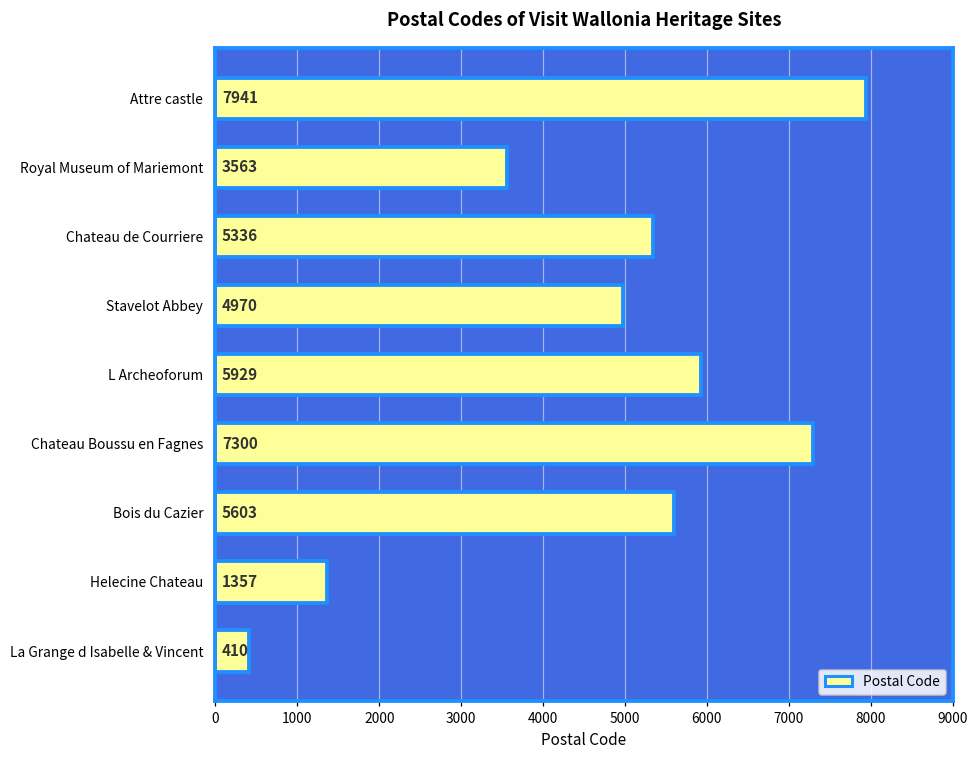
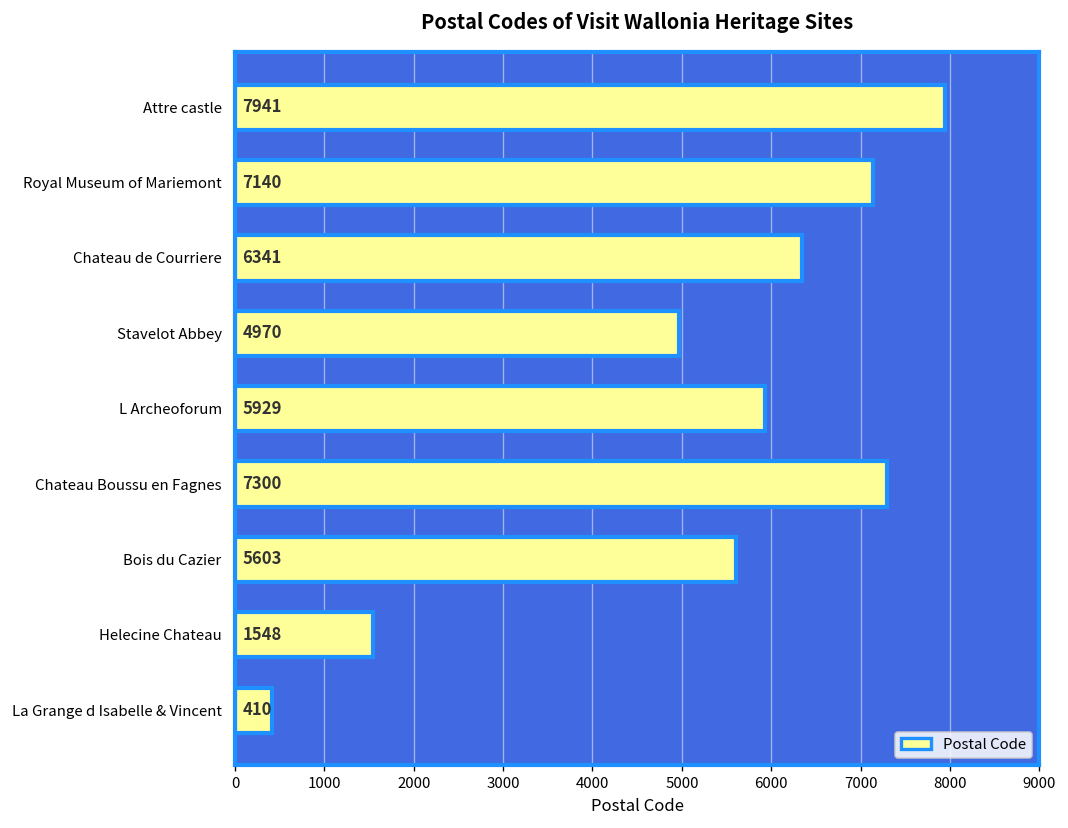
  {
    "Attre castle": 7941,
-   "Royal Museum of Mariemont": 3563,
-   "Chateau de Courriere": 5336,
+   "Royal Museum of Mariemont": 7140,
+   "Chateau de Courriere": 6341,
    "Stavelot Abbey": 4970,
    "L Archeoforum": 5929,
    "Chateau Boussu en Fagnes": 7300,
    "Bois du Cazier": 5603,
-   "Helecine Chateau": 1357,
+   "Helecine Chateau": 1548,
    "La Grange d Isabelle & Vincent": 410
  }
